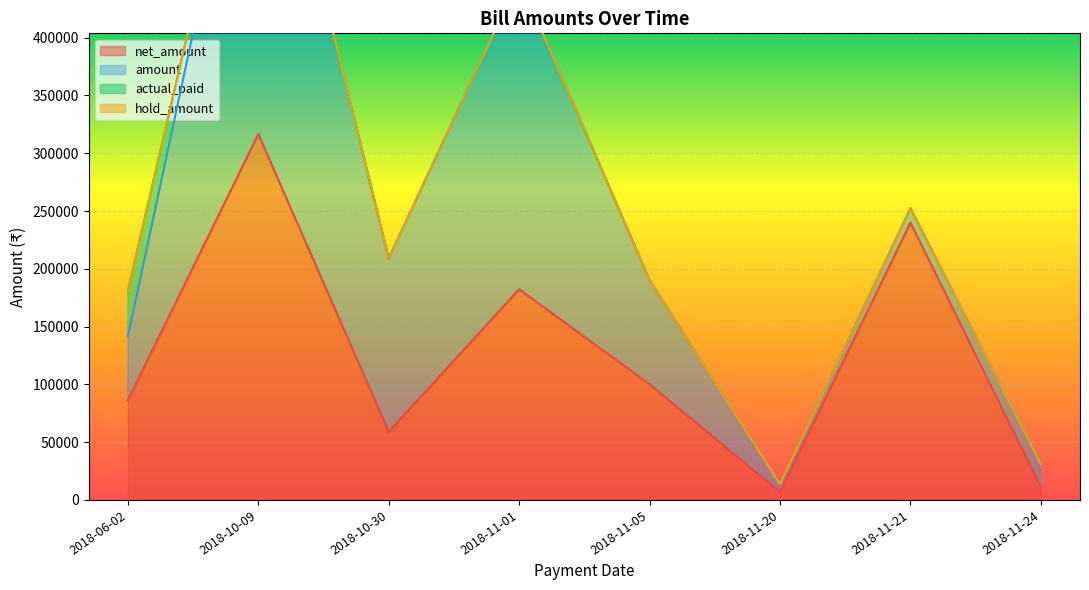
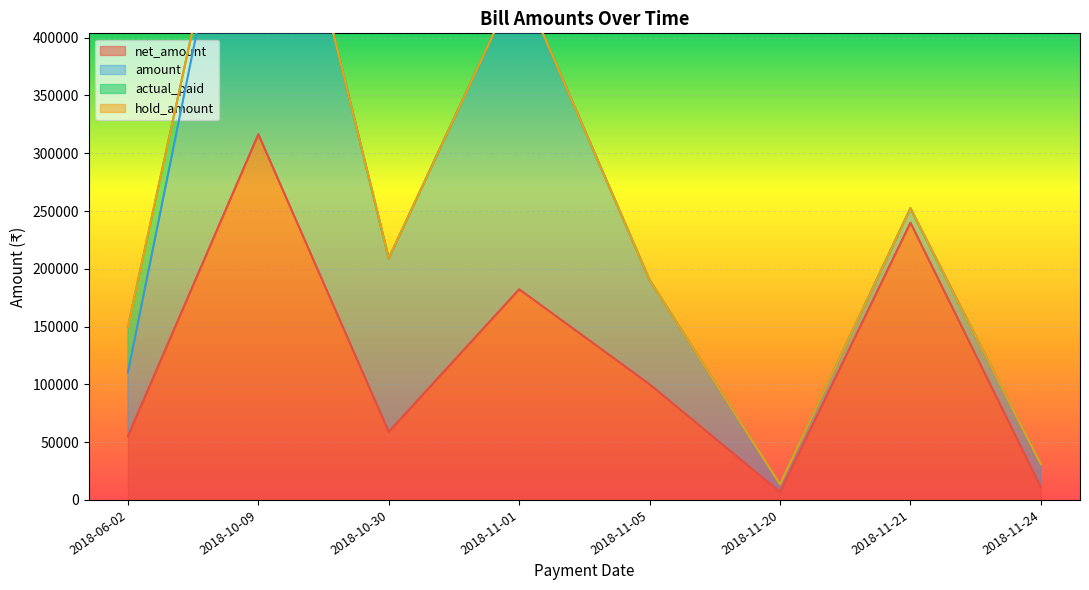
  {
    "net_amount": {
-     "2018-06-02": 86000,
+     "2018-06-02": 55000,
      "2018-10-09": 316000,
      "2018-10-30": 59000,
      "2018-11-01": 182000,
      "2018-11-05": 100000,
      "2018-11-20": 7000,
      "2018-11-21": 240000,
      "2018-11-24": 11000
    },
    "amount": {
      "2018-06-02": 55000
    }
  }
